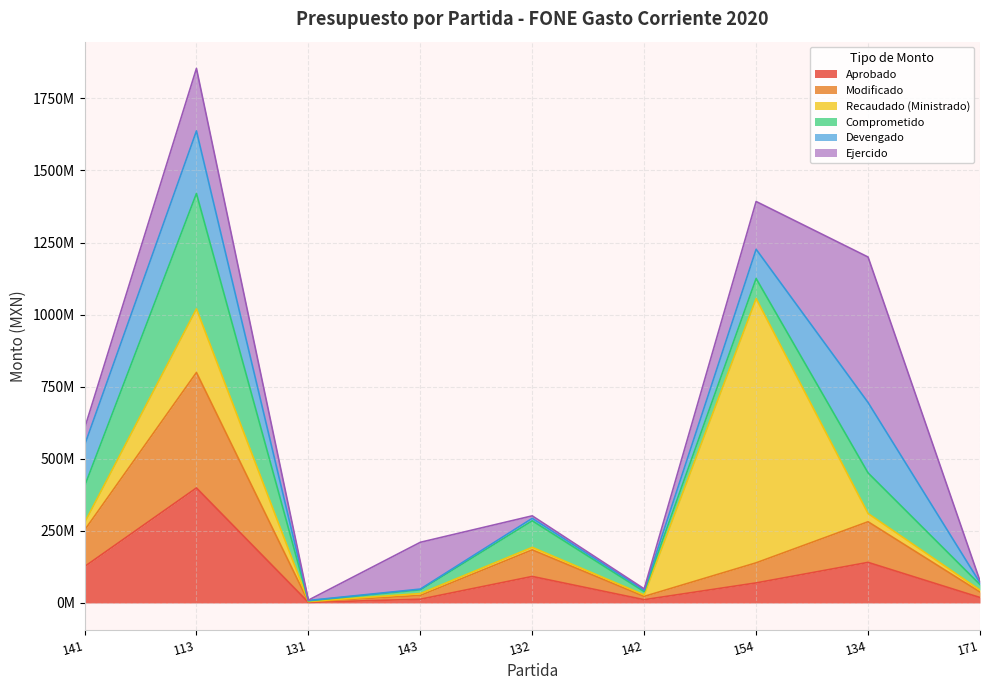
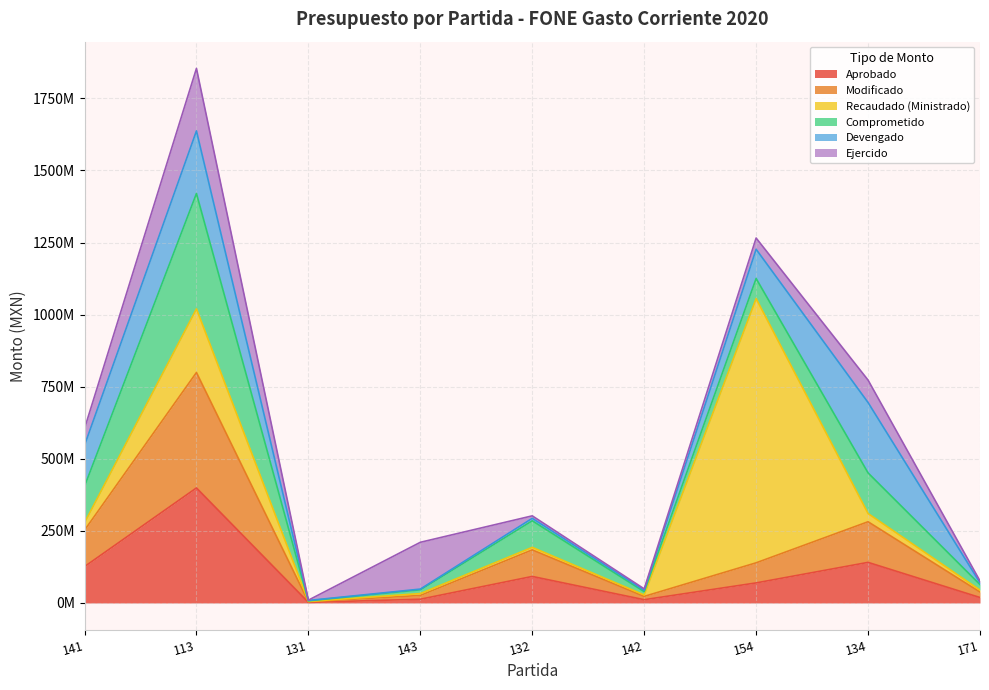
  {
    "Recaudado (Ministrado)": {
      "141": 30000000,
      "113": 220000000,
      "132": 10000000,
      "154": 920000000,
      "134": 30000000
    },
    "Comprometido": {
      "141": 130000000,
      "113": 400000000,
      "154": 70000000,
      "134": 140000000
    },
    "Devengado": {
      "141": 140000000,
      "113": 220000000,
      "154": 100000000,
      "134": 240000000
    },
    "Ejercido": {
      "141": 60000000,
      "113": 220000000,
      "143": 160000000,
-     "154": 170000000,
-     "134": 500000000
+     "154": 40000000,
+     "134": 80000000
    }
  }
